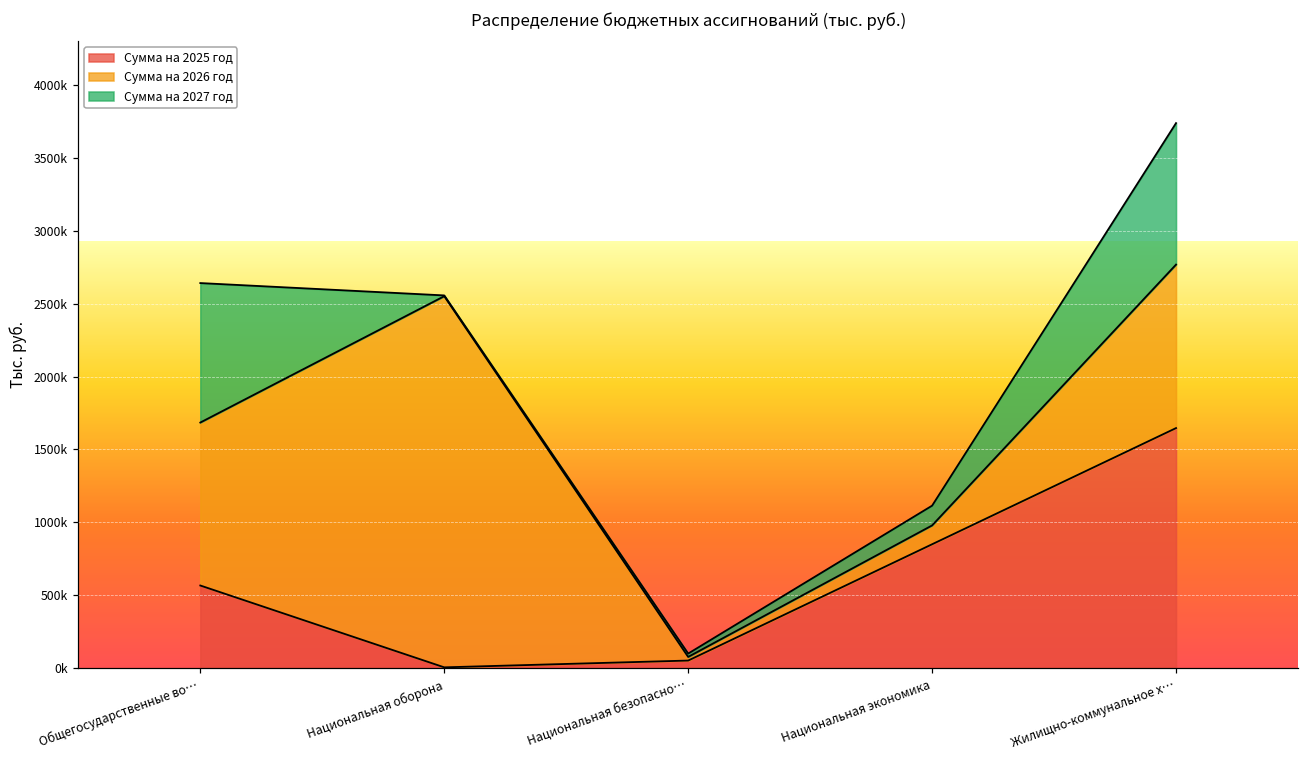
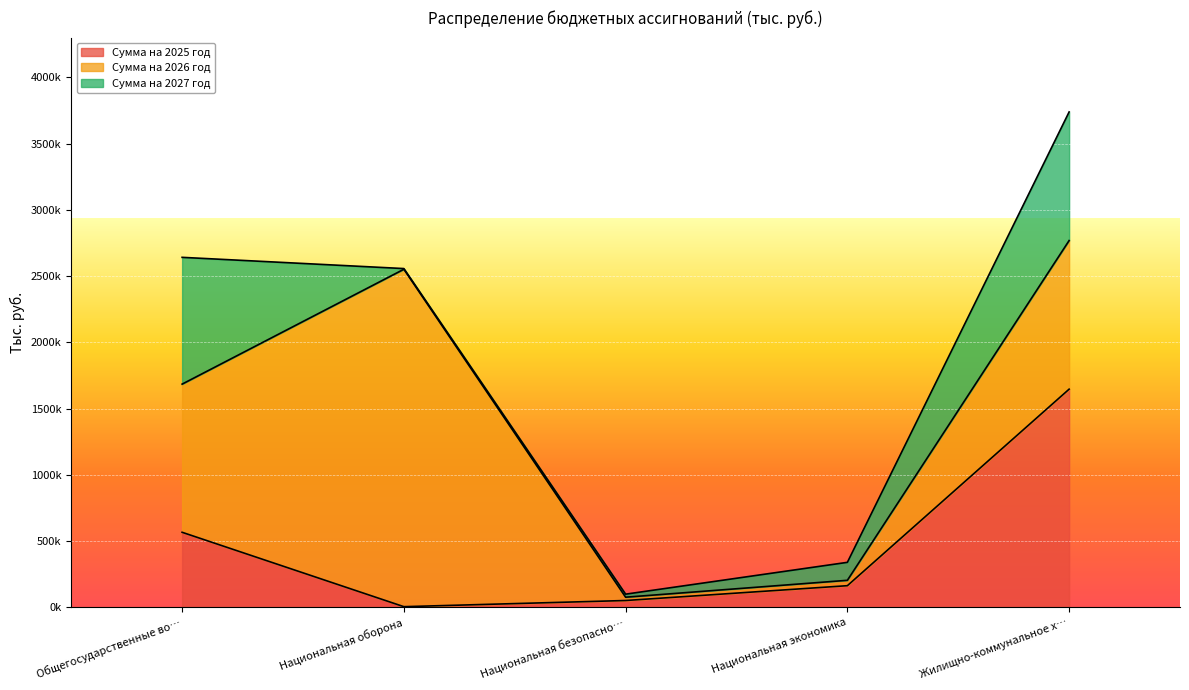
  {
    "Сумма на 2025 год": {
      "Общегосударственные во…": 570000,
      "Национальная оборона": 10000,
      "Национальная безопасно…": 50000,
-     "Национальная экономика": 850000,
+     "Национальная экономика": 160000,
      "Жилищно-коммунальное х…": 1650000
    },
    "Сумма на 2026 год": {
      "Общегосударственные во…": 1120000,
      "Национальная безопасно…": 20000,
-     "Национальная экономика": 130000,
+     "Национальная экономика": 40000,
      "Жилищно-коммунальное х…": 1120000
    },
    "Сумма на 2027 год": {
      "Общегосударственные во…": 960000,
      "Национальная безопасно…": 20000,
      "Национальная экономика": 140000,
      "Жилищно-коммунальное х…": 970000
    }
  }
